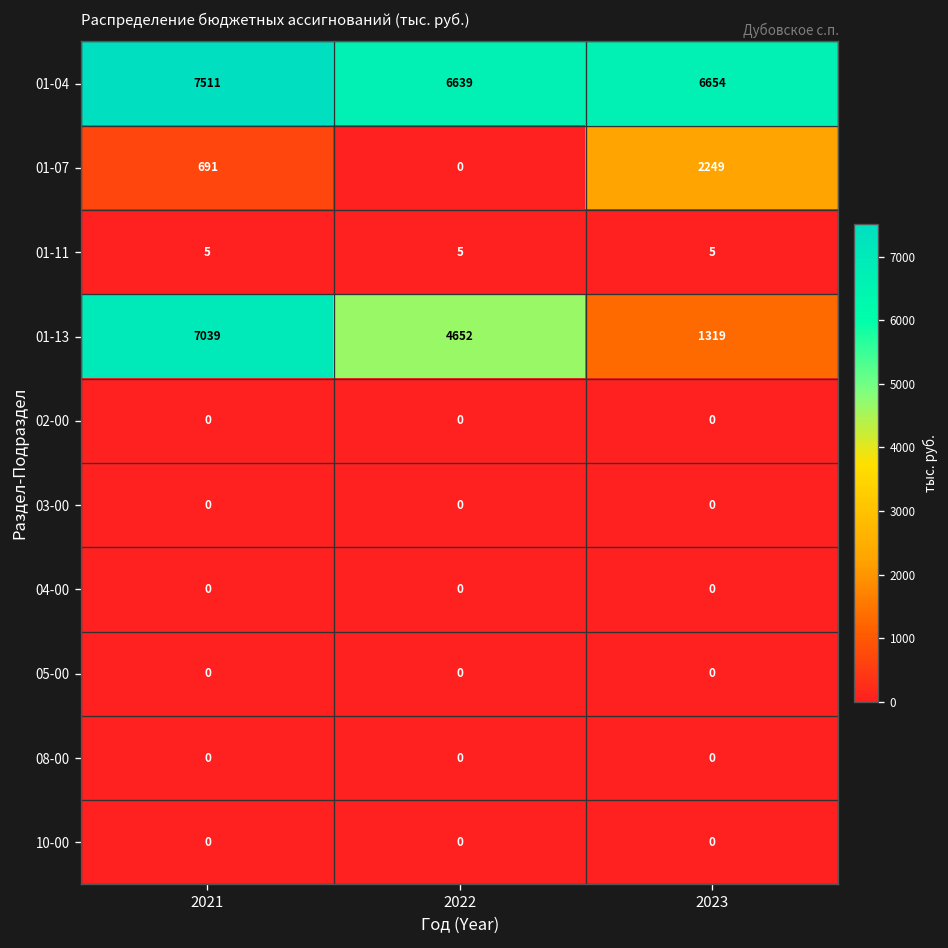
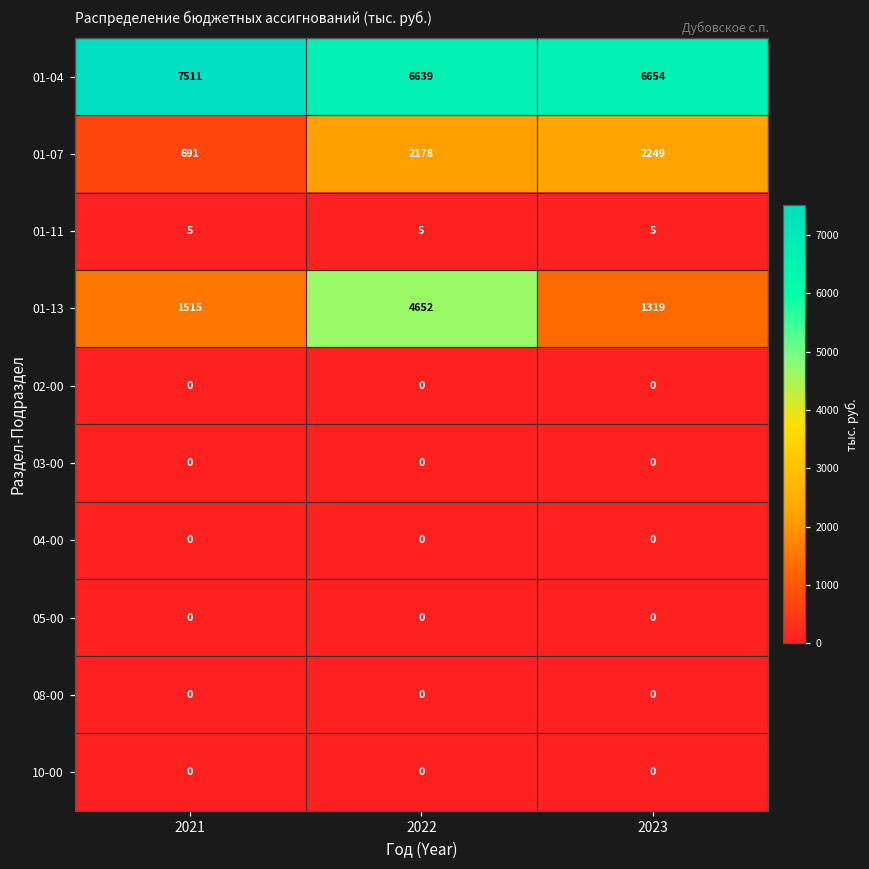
  {
    "01-04": {
      "2021": 7511,
      "2022": 6639,
      "2023": 6654
    },
    "01-07": {
      "2021": 691,
-     "2022": 0,
+     "2022": 2178,
      "2023": 2249
    },
    "01-11": {
      "2021": 5,
      "2022": 5,
      "2023": 5
    },
    "01-13": {
-     "2021": 7039,
+     "2021": 1515,
      "2022": 4652,
      "2023": 1319
    },
    "02-00": {
      "2021": 0,
      "2022": 0,
      "2023": 0
    },
    "03-00": {
      "2021": 0,
      "2022": 0,
      "2023": 0
    },
    "04-00": {
      "2021": 0,
      "2022": 0,
      "2023": 0
    },
    "05-00": {
      "2021": 0,
      "2022": 0,
      "2023": 0
    },
    "08-00": {
      "2021": 0,
      "2022": 0,
      "2023": 0
    },
    "10-00": {
      "2021": 0,
      "2022": 0,
      "2023": 0
    }
  }
